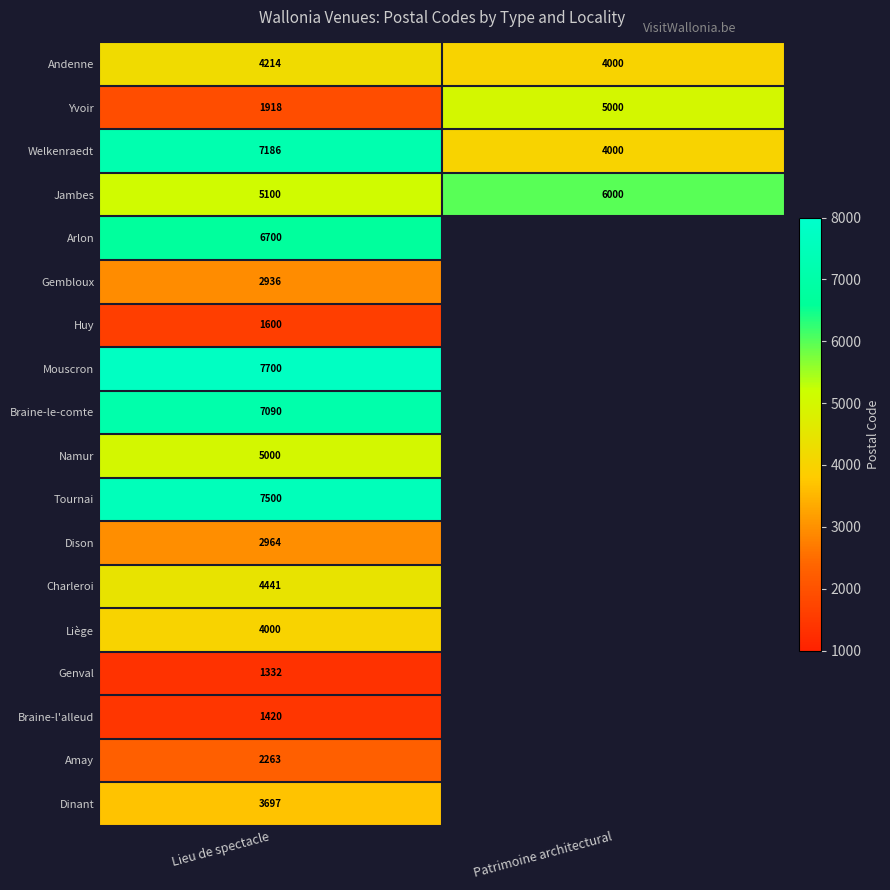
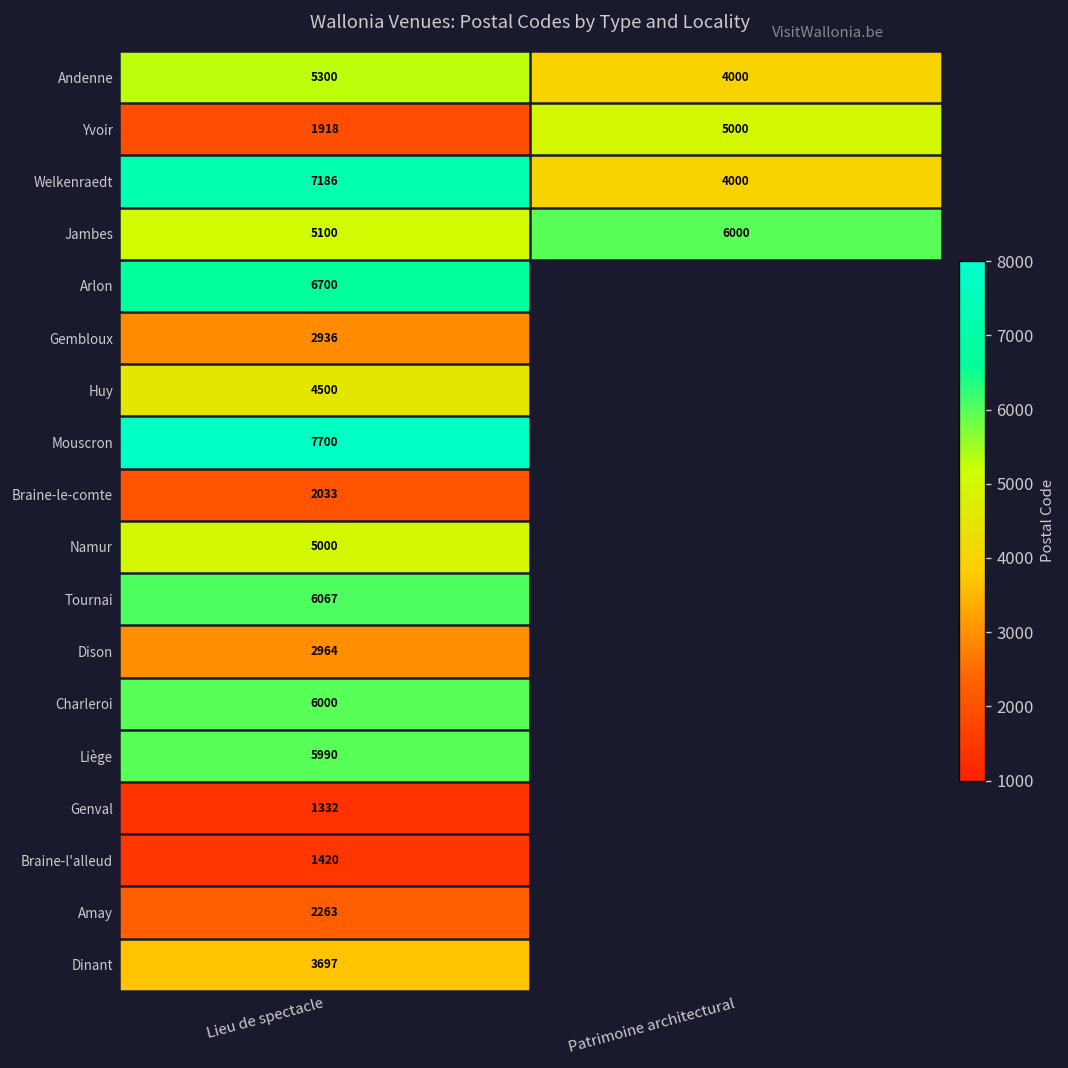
  {
    "Andenne": {
-     "Lieu de spectacle": 4214,
+     "Lieu de spectacle": 5300,
      "Patrimoine architectural": 4000
    },
    "Yvoir": {
      "Lieu de spectacle": 1918,
      "Patrimoine architectural": 5000
    },
    "Welkenraedt": {
      "Lieu de spectacle": 7186,
      "Patrimoine architectural": 4000
    },
    "Jambes": {
      "Lieu de spectacle": 5100,
      "Patrimoine architectural": 6000
    },
    "Arlon": {
      "Lieu de spectacle": 6700
    },
    "Gembloux": {
      "Lieu de spectacle": 2936
    },
    "Huy": {
-     "Lieu de spectacle": 1600
+     "Lieu de spectacle": 4500
    },
    "Mouscron": {
      "Lieu de spectacle": 7700
    },
    "Braine-le-comte": {
-     "Lieu de spectacle": 7090
+     "Lieu de spectacle": 2033
    },
    "Namur": {
      "Lieu de spectacle": 5000
    },
    "Tournai": {
-     "Lieu de spectacle": 7500
+     "Lieu de spectacle": 6067
    },
    "Dison": {
      "Lieu de spectacle": 2964
    },
    "Charleroi": {
-     "Lieu de spectacle": 4441
+     "Lieu de spectacle": 6000
    },
    "Liège": {
-     "Lieu de spectacle": 4000
+     "Lieu de spectacle": 5990
    },
    "Genval": {
      "Lieu de spectacle": 1332
    },
    "Braine-l'alleud": {
      "Lieu de spectacle": 1420
    },
    "Amay": {
      "Lieu de spectacle": 2263
    },
    "Dinant": {
      "Lieu de spectacle": 3697
    }
  }
